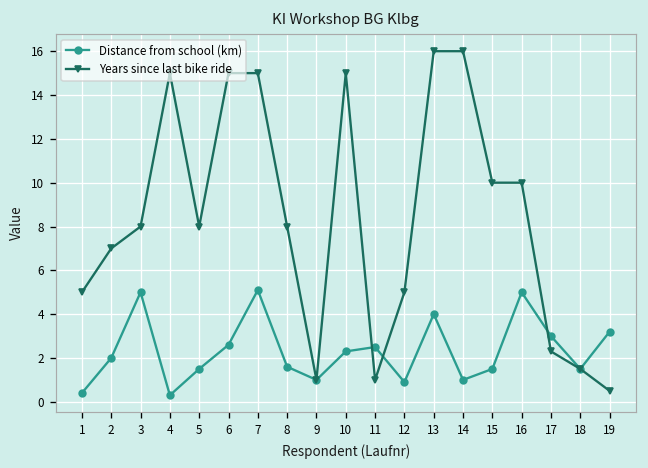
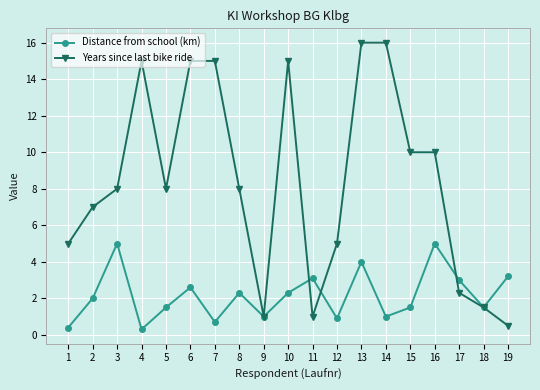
  {
    "Distance from school (km)": {
      "1": 0.4,
      "2": 2.0,
      "3": 5.0,
      "4": 0.3,
      "5": 1.5,
      "6": 2.6,
-     "7": 5.1,
-     "8": 1.6,
+     "7": 0.7,
+     "8": 2.3,
      "10": 2.3,
-     "11": 2.5,
+     "11": 3.1,
      "12": 0.9,
      "13": 4.0,
      "14": 1.0,
      "15": 1.5,
      "16": 5.0,
      "17": 3.0,
      "19": 3.2
    },
    "Years since last bike ride": {
      "1": 5.0,
      "2": 7.0,
      "3": 8.0,
      "5": 8.0,
      "7": 15.0,
      "8": 8.0,
      "10": 15.0,
      "11": 1.0,
      "12": 5.0,
      "13": 16.0,
      "14": 16.0,
      "15": 10.0,
      "16": 10.0,
      "17": 2.3,
      "19": 0.5
    }
  }
